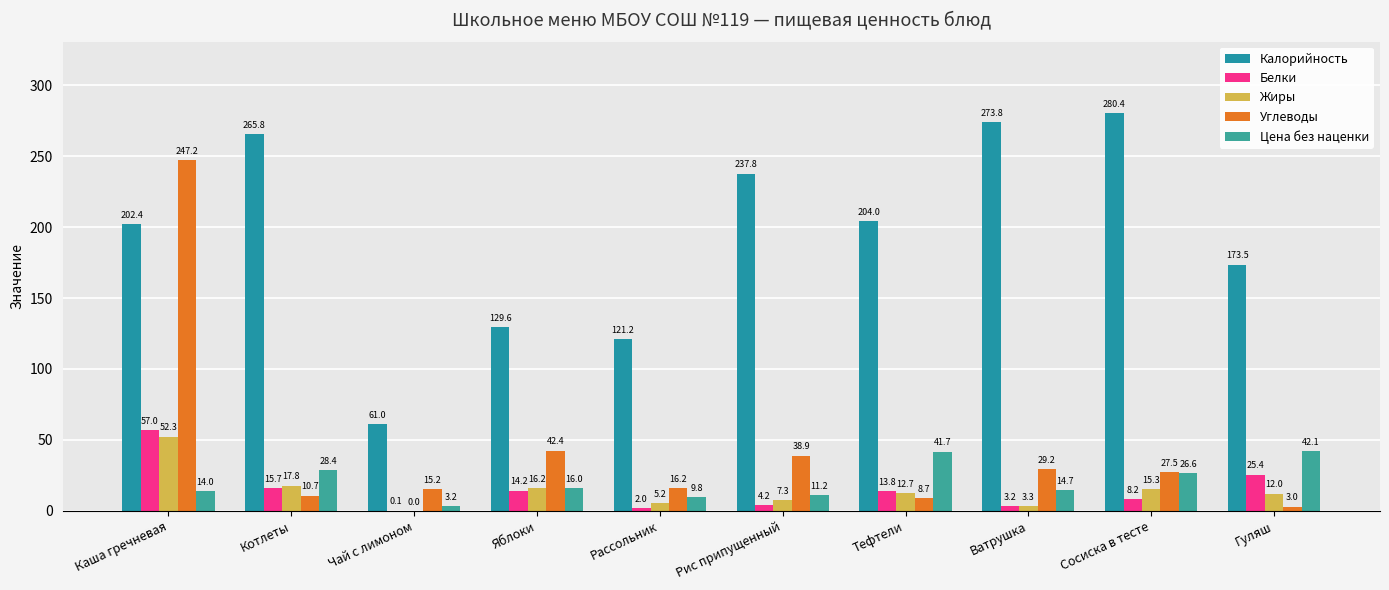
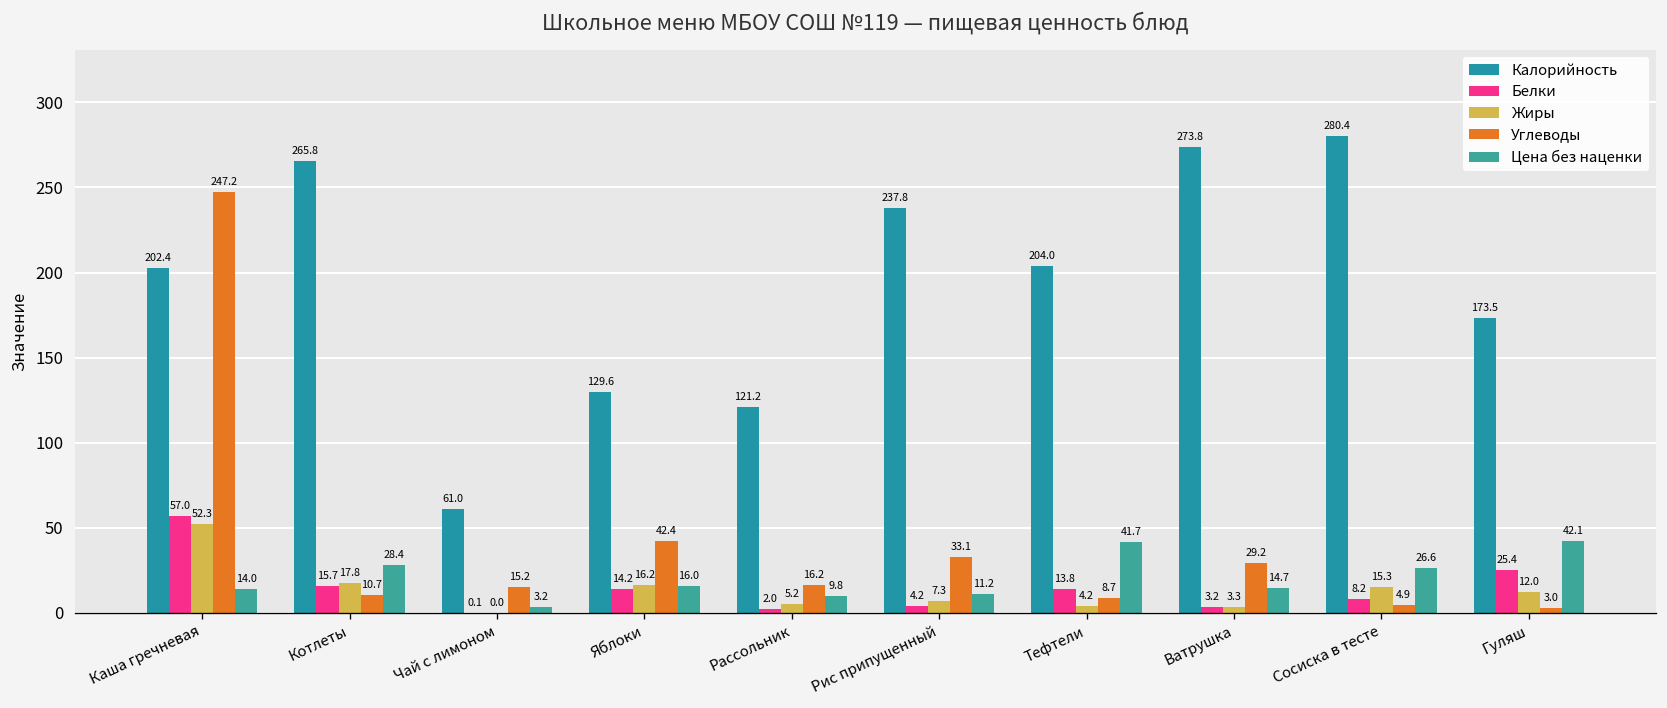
  {
    "Белки": {
      "Каша гречневая": 57.0,
      "Котлеты": 15.7,
      "Чай с лимоном": 0.1,
      "Яблоки": 14.2,
      "Рассольник": 2.0,
      "Рис припущенный": 4.2,
      "Тефтели": 13.8,
      "Ватрушка": 3.2,
      "Сосиска в тесте": 8.2,
      "Гуляш": 25.4
    },
    "Жиры": {
      "Каша гречневая": 52.3,
      "Котлеты": 17.8,
      "Чай с лимоном": 0.0,
      "Яблоки": 16.2,
      "Рассольник": 5.2,
      "Рис припущенный": 7.3,
-     "Тефтели": 12.7,
+     "Тефтели": 4.2,
      "Ватрушка": 3.3,
      "Сосиска в тесте": 15.3,
      "Гуляш": 12.0
    },
    "Углеводы": {
      "Каша гречневая": 247.2,
      "Котлеты": 10.7,
      "Чай с лимоном": 15.2,
      "Яблоки": 42.4,
      "Рассольник": 16.2,
-     "Рис припущенный": 38.9,
+     "Рис припущенный": 33.1,
      "Тефтели": 8.7,
      "Ватрушка": 29.2,
-     "Сосиска в тесте": 27.5,
+     "Сосиска в тесте": 4.9,
      "Гуляш": 3.0
    }
  }
